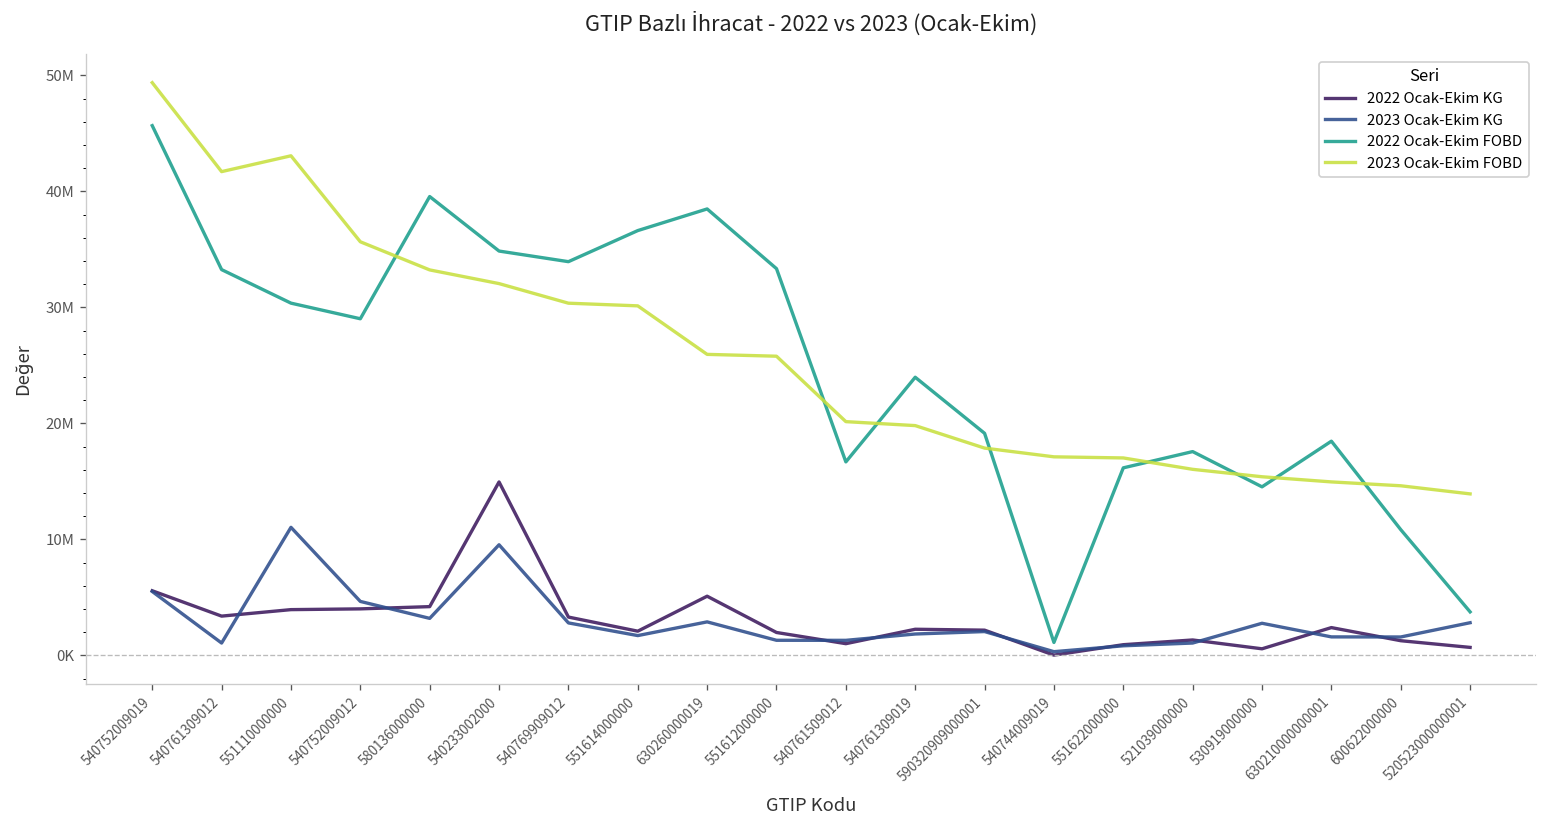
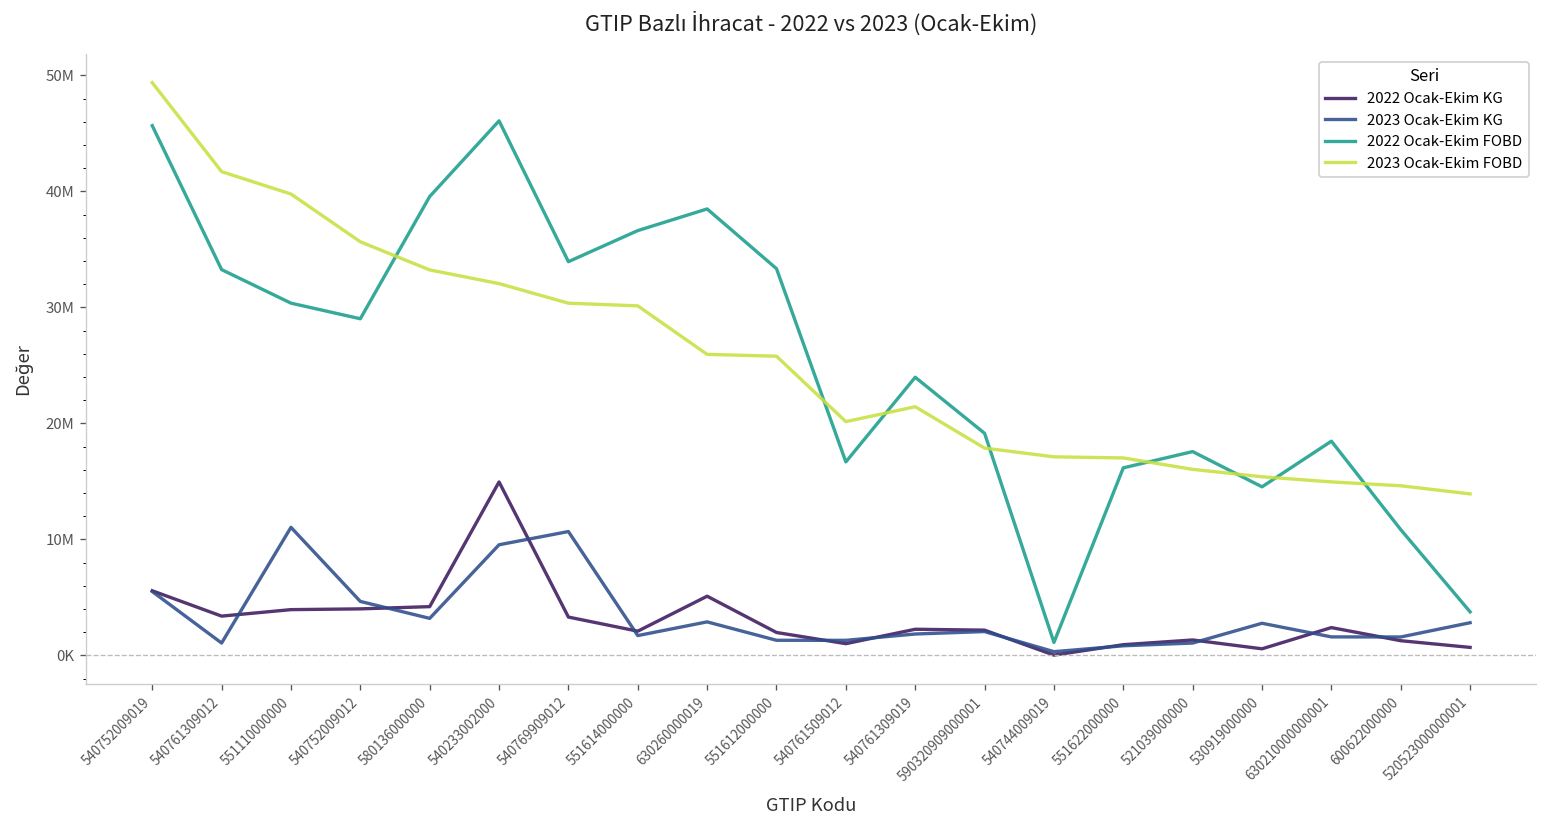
  {
    "2022 Ocak-Ekim KG": {
      "540761309012": 3000000,
      "551110000000": 4000000,
      "540752009012": 4000000,
      "580136000000": 4000000,
      "540233002000": 15000000,
      "540769909012": 3000000,
      "551614000000": 2000000,
      "630260000019": 5000000,
      "551612000000": 2000000,
      "540761509012": 1000000,
      "540761309019": 2000000,
      "540744009019": 0,
      "521039000000": 1000000,
      "530919000000": 1000000,
      "630210000000001": 2000000,
      "600622000000": 1000000,
      "520523000000001": 1000000
    },
    "2023 Ocak-Ekim KG": {
      "540761309012": 1000000,
      "551110000000": 11000000,
      "540752009012": 5000000,
      "580136000000": 3000000,
      "540233002000": 10000000,
-     "540769909012": 3000000,
+     "540769909012": 11000000,
      "551614000000": 2000000,
      "630260000019": 3000000,
      "551612000000": 1000000,
      "540761509012": 1000000,
      "540761309019": 2000000,
      "540744009019": 0,
      "521039000000": 1000000,
      "530919000000": 3000000,
      "630210000000001": 2000000,
      "600622000000": 2000000,
      "520523000000001": 3000000
    },
    "2022 Ocak-Ekim FOBD": {
      "540752009019": 46000000,
      "540761309012": 33000000,
      "551110000000": 30000000,
      "540752009012": 29000000,
      "580136000000": 40000000,
-     "540233002000": 35000000,
+     "540233002000": 46000000,
      "540769909012": 34000000,
      "551614000000": 37000000,
      "630260000019": 38000000,
      "551612000000": 33000000,
      "540761509012": 17000000,
      "540761309019": 24000000,
      "590320909000001": 19000000,
      "540744009019": 1000000,
      "551622000000": 16000000,
      "521039000000": 18000000,
      "530919000000": 15000000,
      "630210000000001": 18000000,
      "600622000000": 11000000,
      "520523000000001": 4000000
    },
    "2023 Ocak-Ekim FOBD": {
      "540752009019": 49000000,
      "540761309012": 42000000,
-     "551110000000": 43000000,
+     "551110000000": 40000000,
      "540752009012": 36000000,
      "580136000000": 33000000,
      "540233002000": 32000000,
      "540769909012": 30000000,
      "551614000000": 30000000,
      "630260000019": 26000000,
      "551612000000": 26000000,
      "540761509012": 20000000,
-     "540761309019": 20000000,
+     "540761309019": 21000000,
      "590320909000001": 18000000,
      "540744009019": 17000000,
      "551622000000": 17000000,
      "521039000000": 16000000,
      "530919000000": 15000000,
      "630210000000001": 15000000,
      "600622000000": 15000000,
      "520523000000001": 14000000
    }
  }
